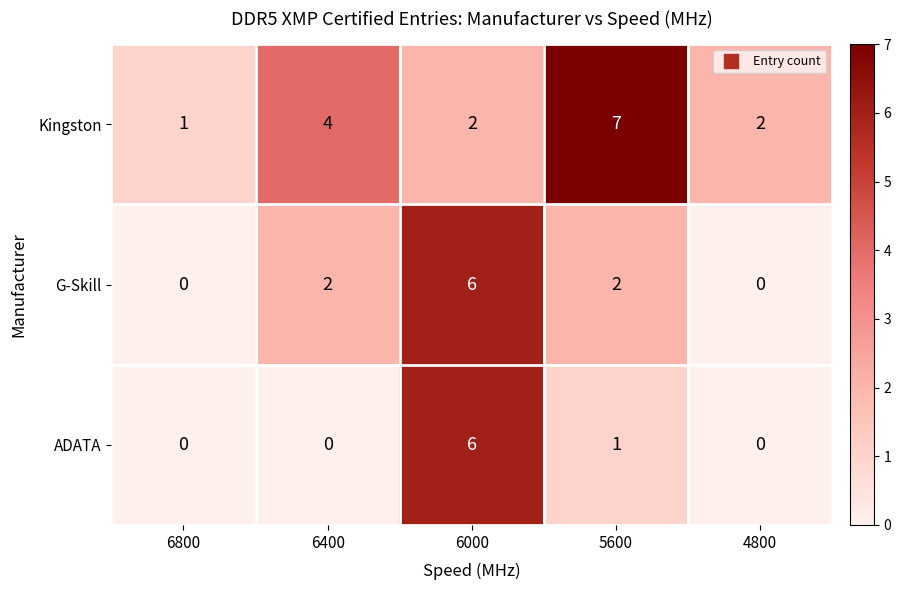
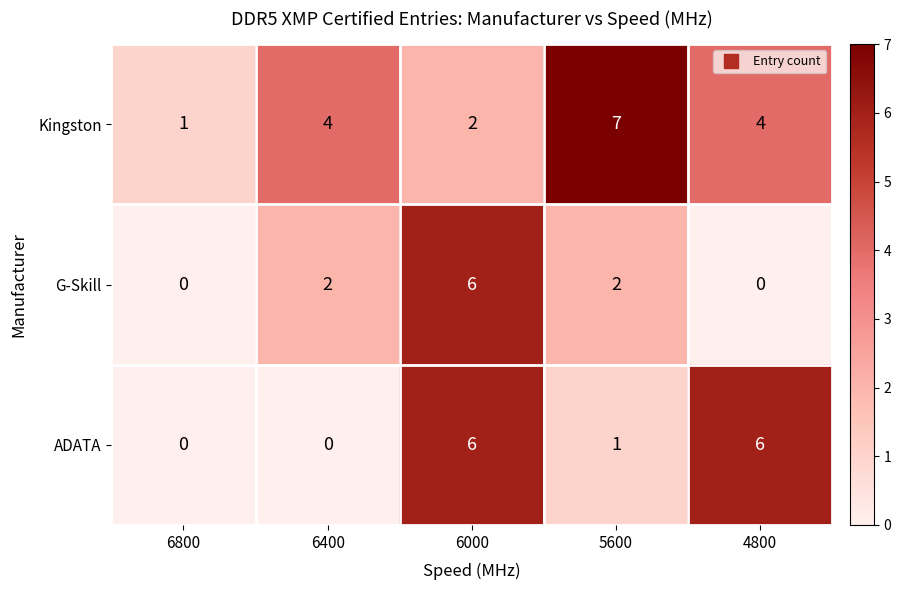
  {
    "Kingston": {
      "6800": 1,
      "6400": 4,
      "6000": 2,
      "5600": 7,
-     "4800": 2
+     "4800": 4
    },
    "G-Skill": {
      "6800": 0,
      "6400": 2,
      "6000": 6,
      "5600": 2,
      "4800": 0
    },
    "ADATA": {
      "6800": 0,
      "6400": 0,
      "6000": 6,
      "5600": 1,
-     "4800": 0
+     "4800": 6
    }
  }
